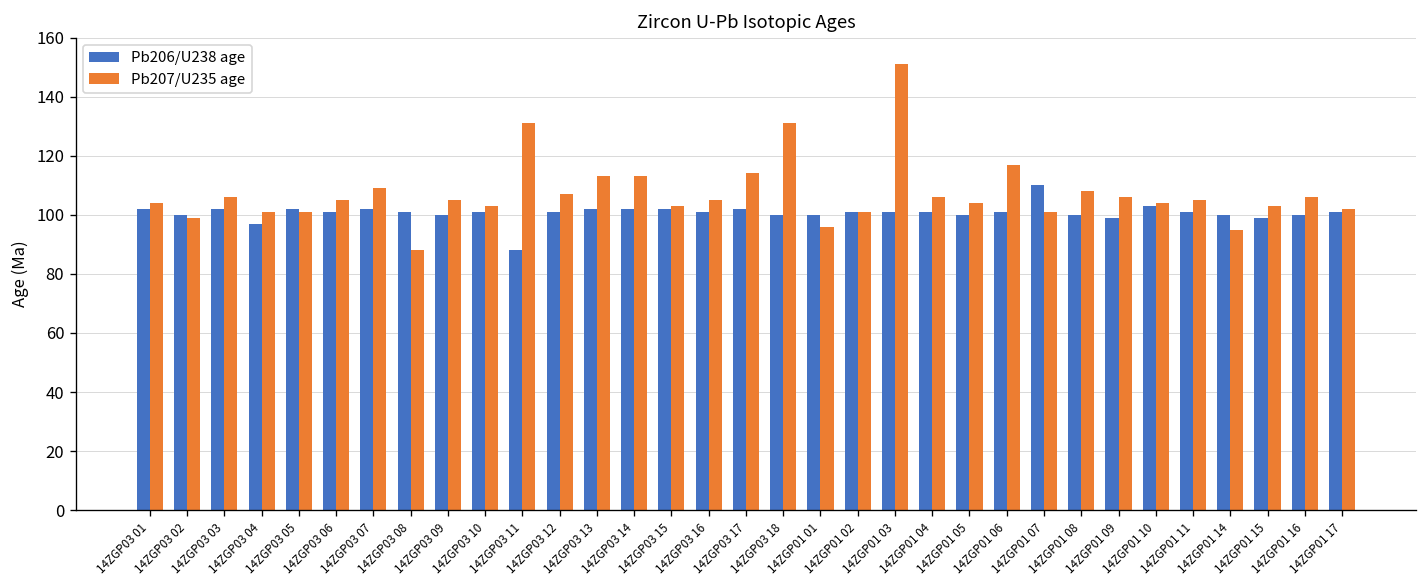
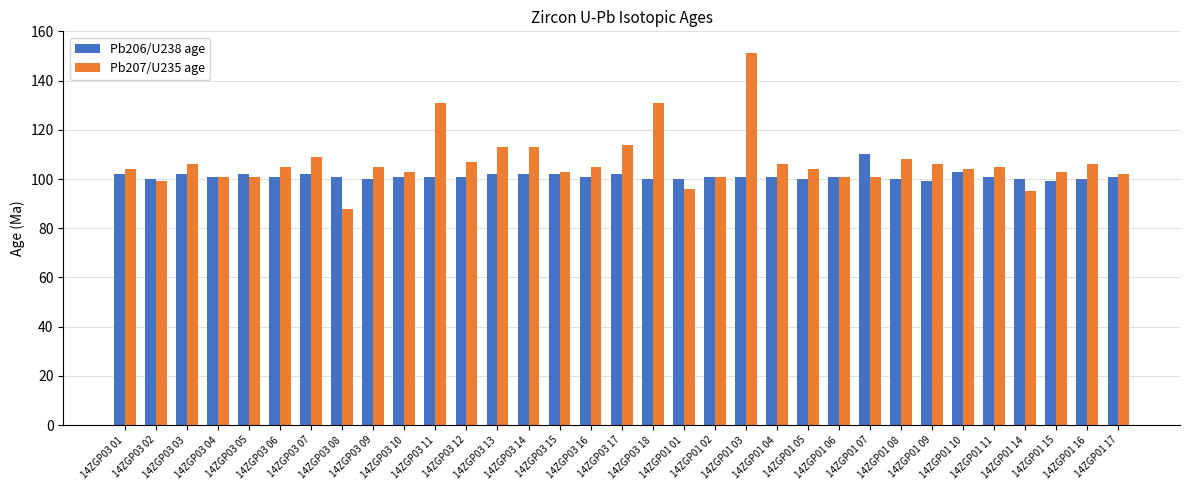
  {
    "Pb206/U238 age": {
      "14ZGP03 01": 102,
      "14ZGP03 02": 100,
      "14ZGP03 03": 102,
-     "14ZGP03 04": 97,
+     "14ZGP03 04": 101,
      "14ZGP03 05": 102,
      "14ZGP03 06": 101,
      "14ZGP03 07": 102,
      "14ZGP03 08": 101,
      "14ZGP03 09": 100,
      "14ZGP03 10": 101,
-     "14ZGP03 11": 88,
+     "14ZGP03 11": 101,
      "14ZGP03 12": 101,
      "14ZGP03 13": 102,
      "14ZGP03 14": 102,
      "14ZGP03 15": 102,
      "14ZGP03 16": 101,
      "14ZGP03 17": 102,
      "14ZGP03 18": 100,
      "14ZGP01 01": 100,
      "14ZGP01 02": 101,
      "14ZGP01 03": 101,
      "14ZGP01 04": 101,
      "14ZGP01 05": 100,
      "14ZGP01 06": 101,
      "14ZGP01 07": 110,
      "14ZGP01 08": 100,
      "14ZGP01 09": 99,
      "14ZGP01 10": 103,
      "14ZGP01 11": 101,
      "14ZGP01 14": 100,
      "14ZGP01 15": 99,
      "14ZGP01 16": 100,
      "14ZGP01 17": 101
    },
    "Pb207/U235 age": {
      "14ZGP03 01": 104,
      "14ZGP03 02": 99,
      "14ZGP03 03": 106,
      "14ZGP03 04": 101,
      "14ZGP03 05": 101,
      "14ZGP03 06": 105,
      "14ZGP03 07": 109,
      "14ZGP03 08": 88,
      "14ZGP03 09": 105,
      "14ZGP03 10": 103,
      "14ZGP03 11": 131,
      "14ZGP03 12": 107,
      "14ZGP03 13": 113,
      "14ZGP03 14": 113,
      "14ZGP03 15": 103,
      "14ZGP03 16": 105,
      "14ZGP03 17": 114,
      "14ZGP03 18": 131,
      "14ZGP01 01": 96,
      "14ZGP01 02": 101,
      "14ZGP01 03": 151,
      "14ZGP01 04": 106,
      "14ZGP01 05": 104,
-     "14ZGP01 06": 117,
+     "14ZGP01 06": 101,
      "14ZGP01 07": 101,
      "14ZGP01 08": 108,
      "14ZGP01 09": 106,
      "14ZGP01 10": 104,
      "14ZGP01 11": 105,
      "14ZGP01 14": 95,
      "14ZGP01 15": 103,
      "14ZGP01 16": 106,
      "14ZGP01 17": 102
    }
  }
